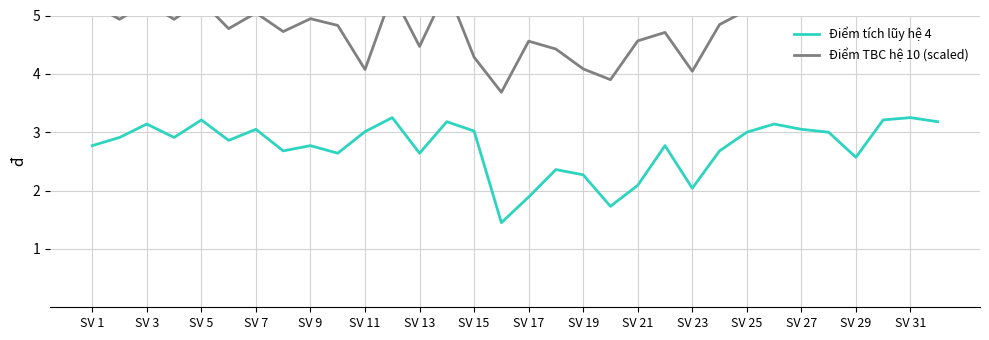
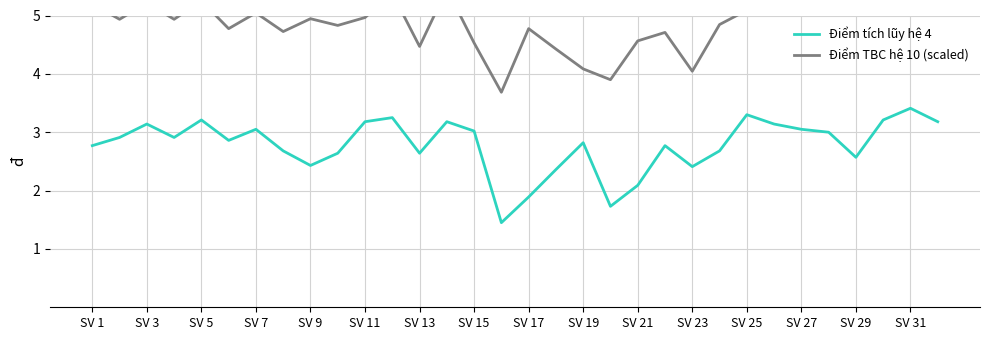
  {
    "Điểm tích lũy hệ 4": {
      "SV 1": 2.8,
      "SV 3": 3.1,
      "SV 5": 3.2,
      "SV 7": 3.1,
-     "SV 9": 2.8,
-     "SV 11": 3.0,
+     "SV 9": 2.4,
+     "SV 11": 3.2,
      "SV 13": 2.6,
      "SV 15": 3.0,
      "SV 17": 1.9,
-     "SV 19": 2.3,
+     "SV 19": 2.8,
      "SV 21": 2.1,
-     "SV 23": 2.0,
-     "SV 25": 3.0,
+     "SV 23": 2.4,
+     "SV 25": 3.3,
      "SV 27": 3.1,
      "SV 29": 2.6,
-     "SV 31": 3.3
+     "SV 31": 3.4
    },
    "Điểm TBC hệ 10 (scaled)": {
      "SV 9": 4.9,
-     "SV 11": 4.1,
+     "SV 11": 5.0,
      "SV 13": 4.5,
-     "SV 15": 4.3,
-     "SV 17": 4.6,
+     "SV 15": 4.5,
+     "SV 17": 4.8,
      "SV 19": 4.1,
      "SV 21": 4.6,
      "SV 23": 4.0
    }
  }
